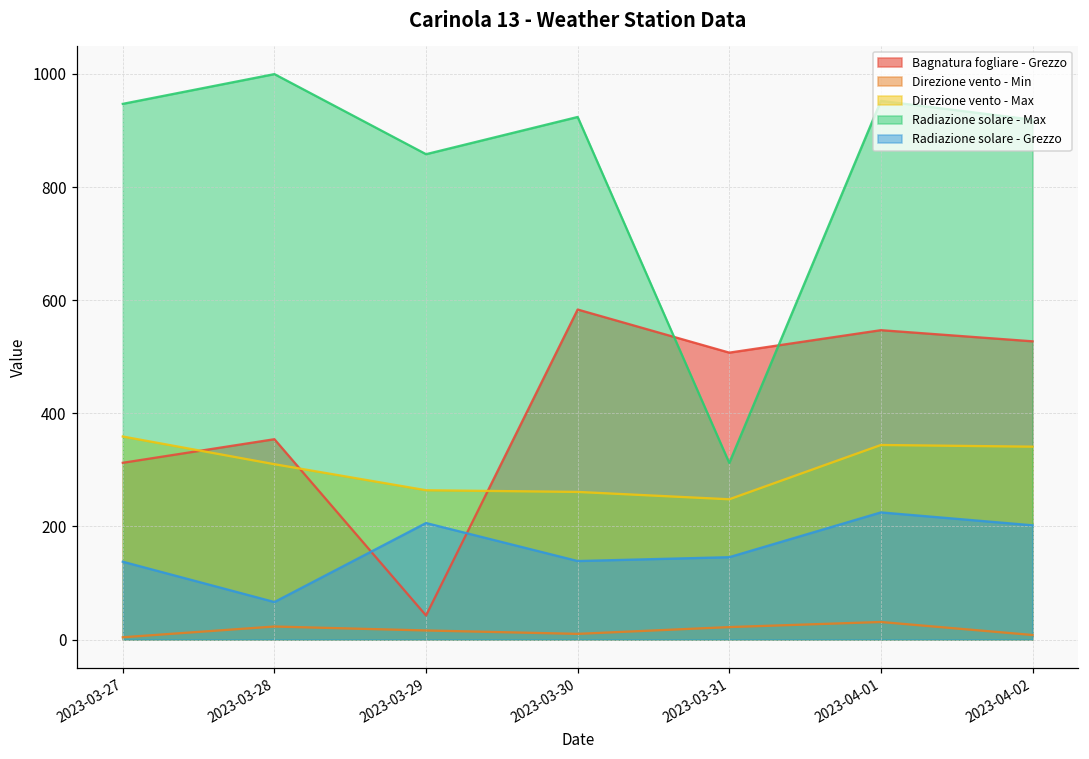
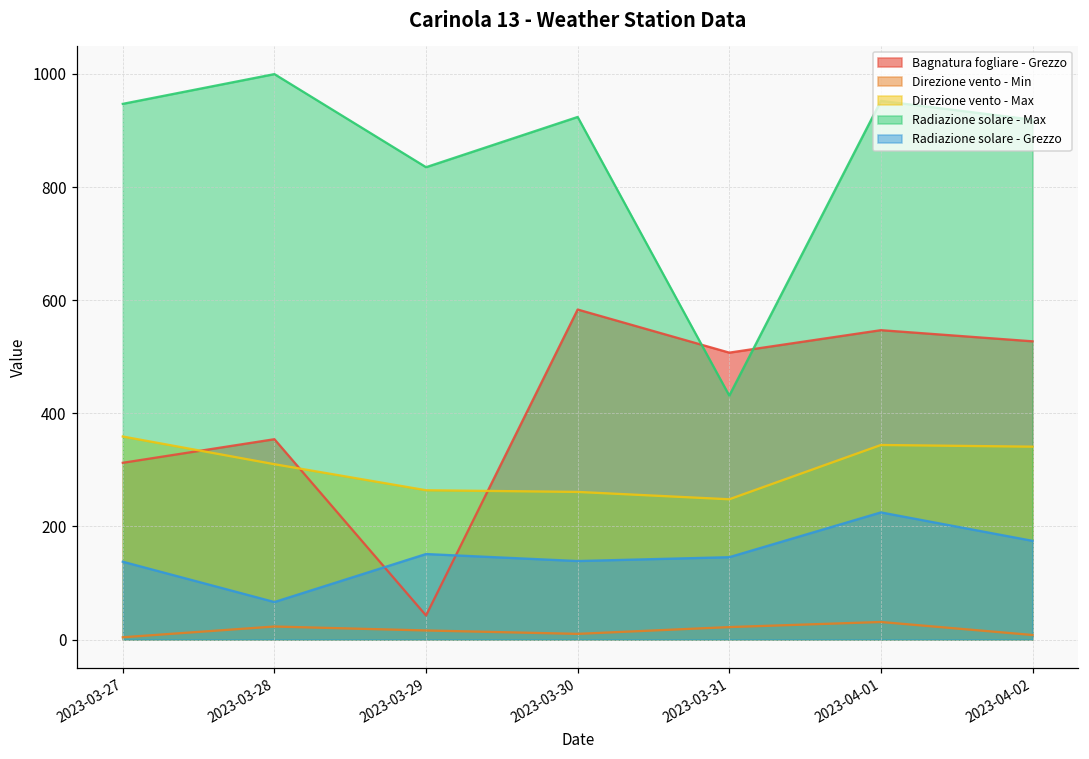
  {
    "Radiazione solare - Max": {
      "2023-03-27": 950,
      "2023-03-28": 1000,
-     "2023-03-29": 860,
+     "2023-03-29": 840,
      "2023-03-30": 920,
-     "2023-03-31": 310
+     "2023-03-31": 430
    },
    "Radiazione solare - Grezzo": {
      "2023-03-27": 140,
      "2023-03-28": 70,
-     "2023-03-29": 210,
+     "2023-03-29": 150,
      "2023-03-30": 140,
      "2023-03-31": 150,
      "2023-04-01": 220,
-     "2023-04-02": 200
+     "2023-04-02": 170
    }
  }
